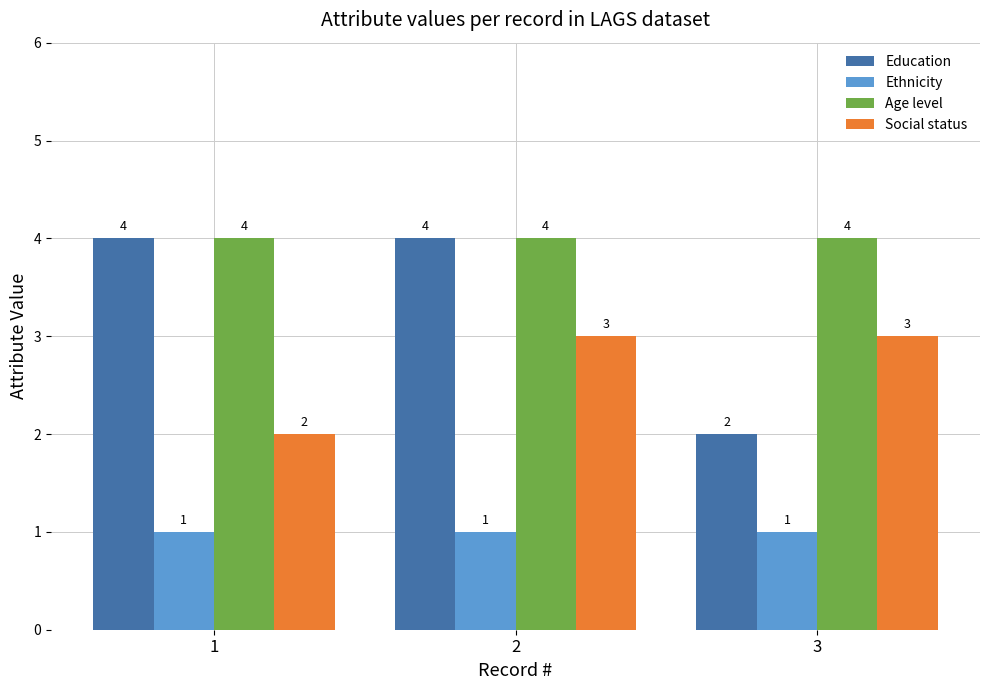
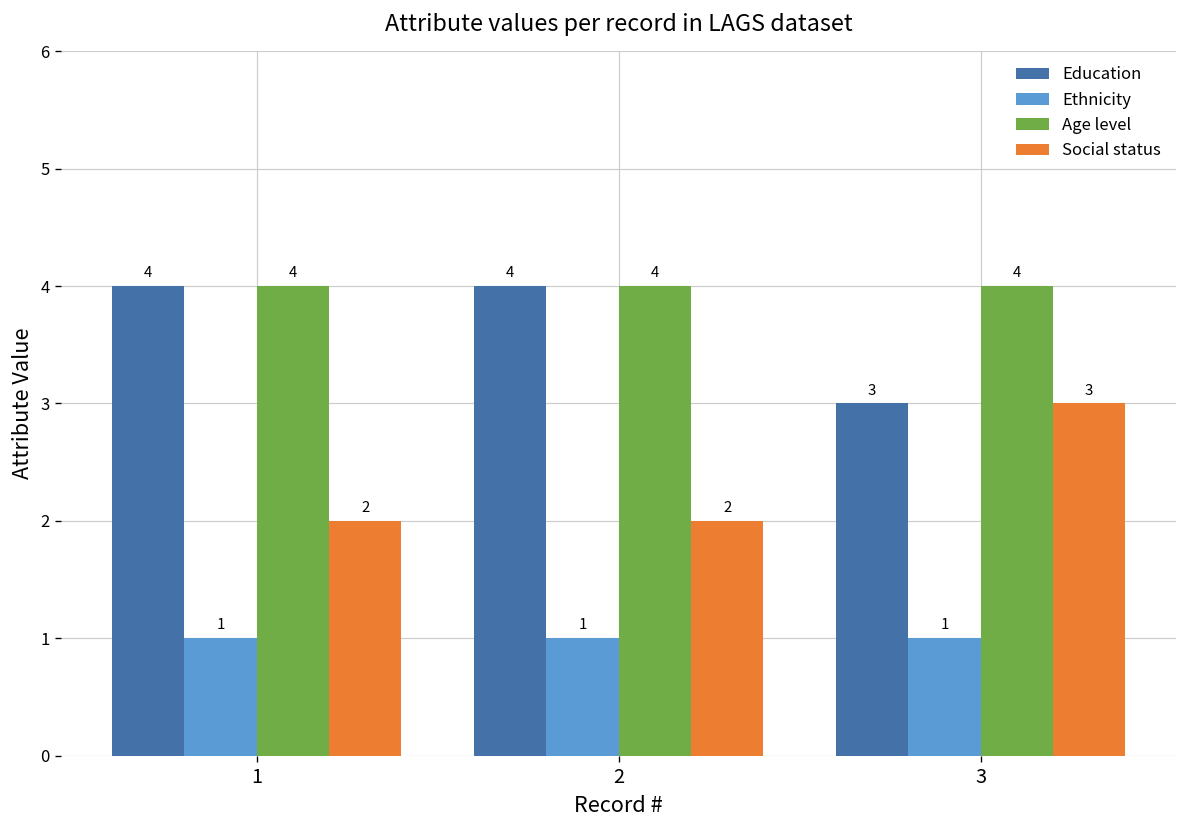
  {
    "Education": {
      "1": 4,
      "2": 4,
-     "3": 2
+     "3": 3
    },
    "Ethnicity": {
      "1": 1,
      "2": 1,
      "3": 1
    },
    "Age level": {
      "1": 4,
      "2": 4,
      "3": 4
    },
    "Social status": {
      "1": 2,
-     "2": 3,
+     "2": 2,
      "3": 3
    }
  }
